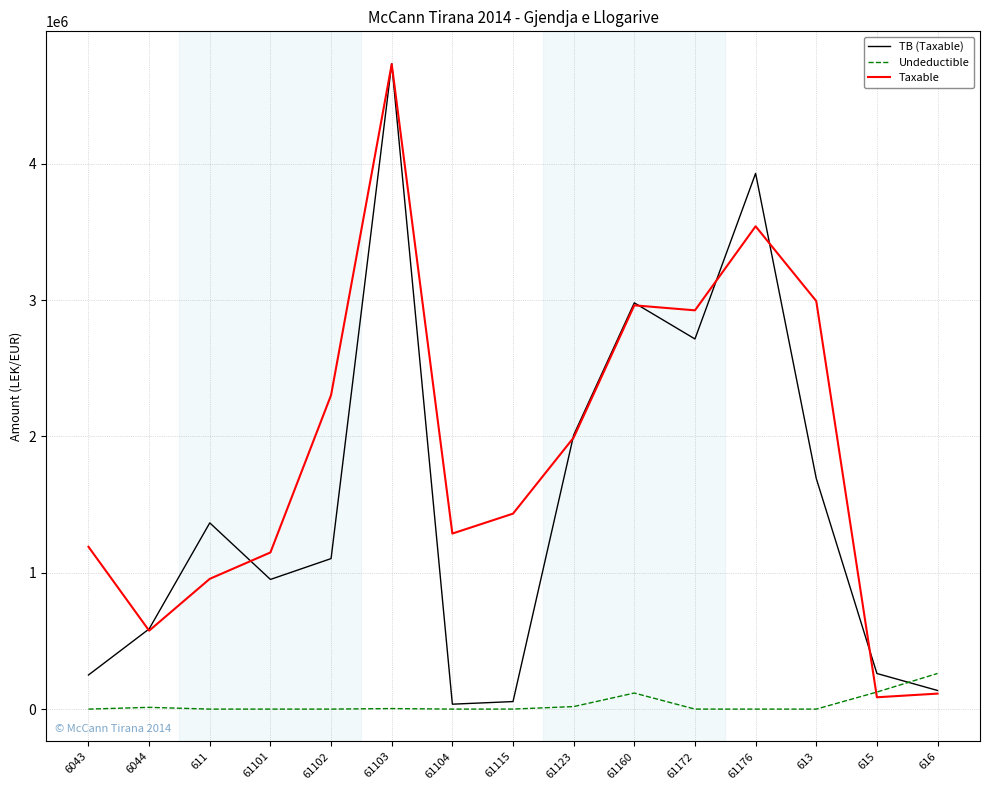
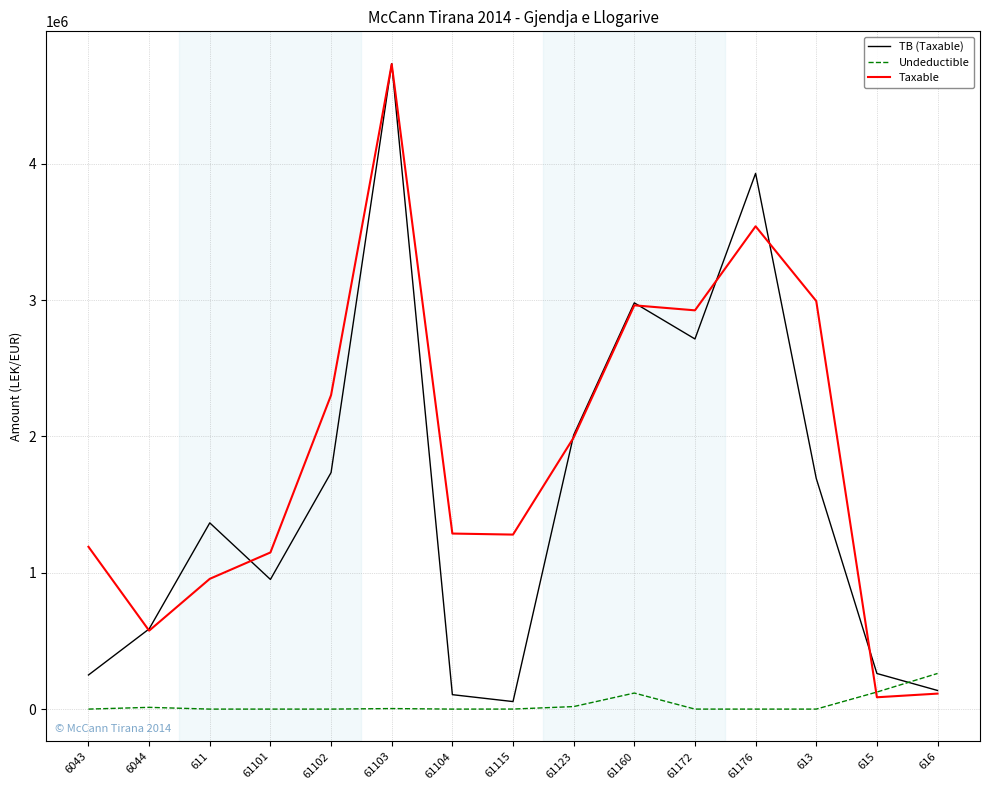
  {
    "TB (Taxable)": {
      "6043": 250000,
      "611": 1370000,
      "61101": 950000,
-     "61102": 1100000,
-     "61104": 40000,
+     "61102": 1740000,
+     "61104": 110000,
      "61115": 60000,
      "61123": 2010000,
      "61172": 2720000,
      "61176": 3930000,
      "613": 1690000,
      "615": 260000,
      "616": 140000
    },
    "Undeductible": {
      "6044": 10000,
      "611": 0,
      "61101": 0,
      "61102": 0,
      "61103": 0,
      "61104": 0,
      "61115": 0,
      "61123": 20000,
      "61160": 120000,
      "61172": 0,
      "61176": 0,
      "613": 0,
      "615": 130000,
      "616": 260000
    },
    "Taxable": {
      "6043": 1190000,
      "611": 960000,
      "61101": 1150000,
      "61102": 2300000,
      "61104": 1290000,
-     "61115": 1430000,
+     "61115": 1280000,
      "61123": 1990000,
      "61172": 2930000,
      "61176": 3540000,
      "613": 2990000,
      "615": 90000,
      "616": 110000
    }
  }
